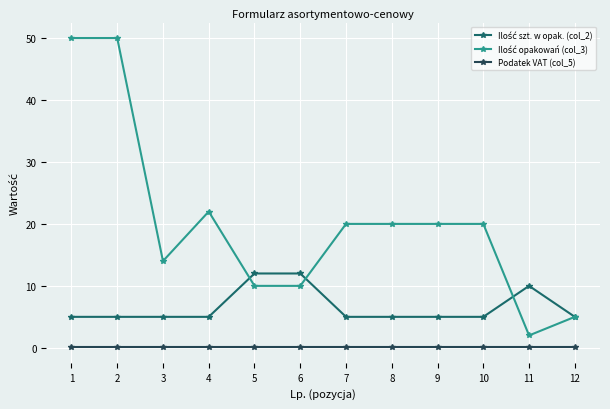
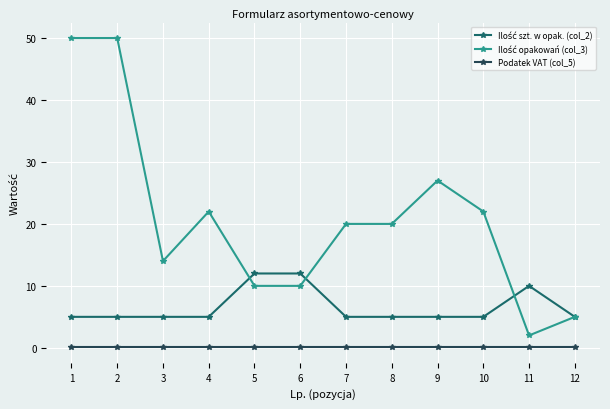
  {
    "Ilość opakowań (col_3)": {
      "1": 50,
      "2": 50,
      "3": 14,
      "4": 22,
      "5": 10,
      "6": 10,
      "7": 20,
      "8": 20,
-     "9": 20,
-     "10": 20,
+     "9": 27,
+     "10": 22,
      "11": 2
    }
  }
